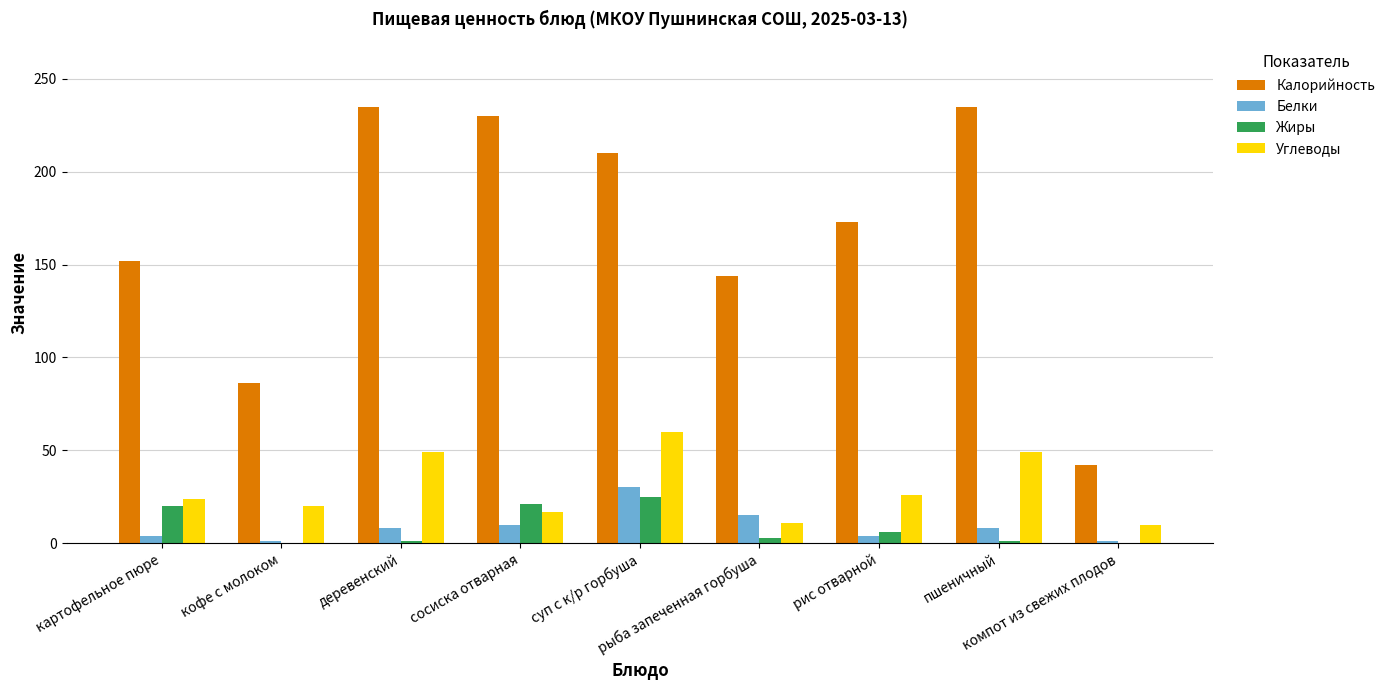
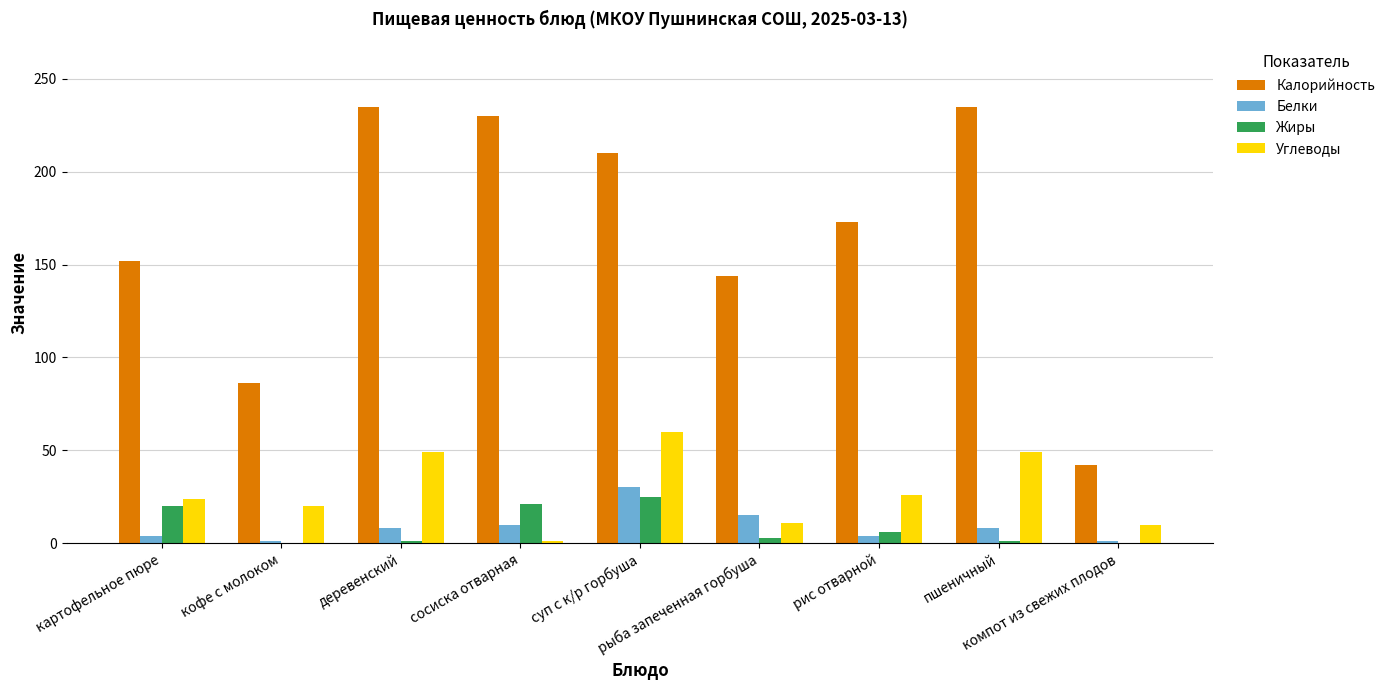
  {
    "Калорийность": {
      "картофельное пюре": 152,
      "кофе с молоком": 86,
      "деревенский": 235,
      "сосиска отварная": 230,
      "суп с к/р горбуша": 210,
      "рыба запеченная горбуша": 144,
      "рис отварной": 173,
      "пшеничный": 235,
      "компот из свежих плодов": 42
    },
    "Белки": {
      "картофельное пюре": 4,
      "деревенский": 8,
      "сосиска отварная": 10,
      "суп с к/р горбуша": 30,
      "рыба запеченная горбуша": 15,
      "рис отварной": 4,
      "пшеничный": 8
    },
    "Жиры": {
      "картофельное пюре": 20,
      "кофе с молоком": 0,
      "сосиска отварная": 21,
      "суп с к/р горбуша": 25,
      "рыба запеченная горбуша": 3,
      "рис отварной": 6,
      "компот из свежих плодов": 0
    },
    "Углеводы": {
      "картофельное пюре": 24,
      "кофе с молоком": 20,
      "деревенский": 49,
-     "сосиска отварная": 17,
+     "сосиска отварная": 1,
      "суп с к/р горбуша": 60,
      "рыба запеченная горбуша": 11,
      "рис отварной": 26,
      "пшеничный": 49,
      "компот из свежих плодов": 10
    }
  }
